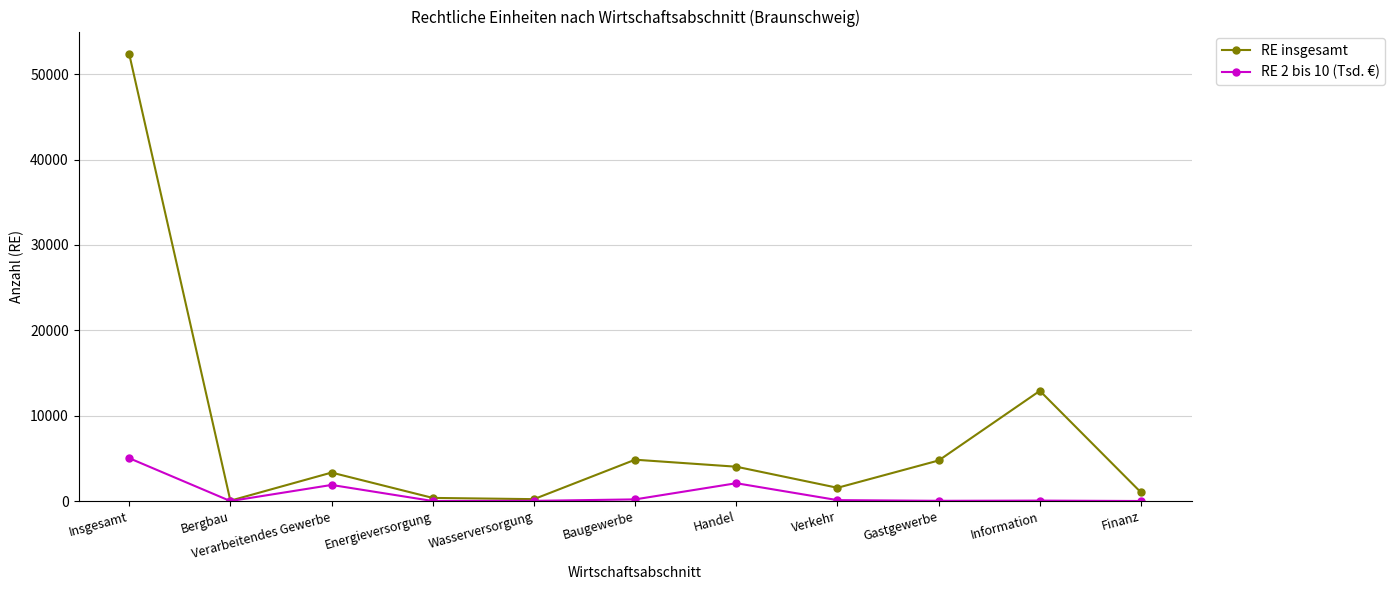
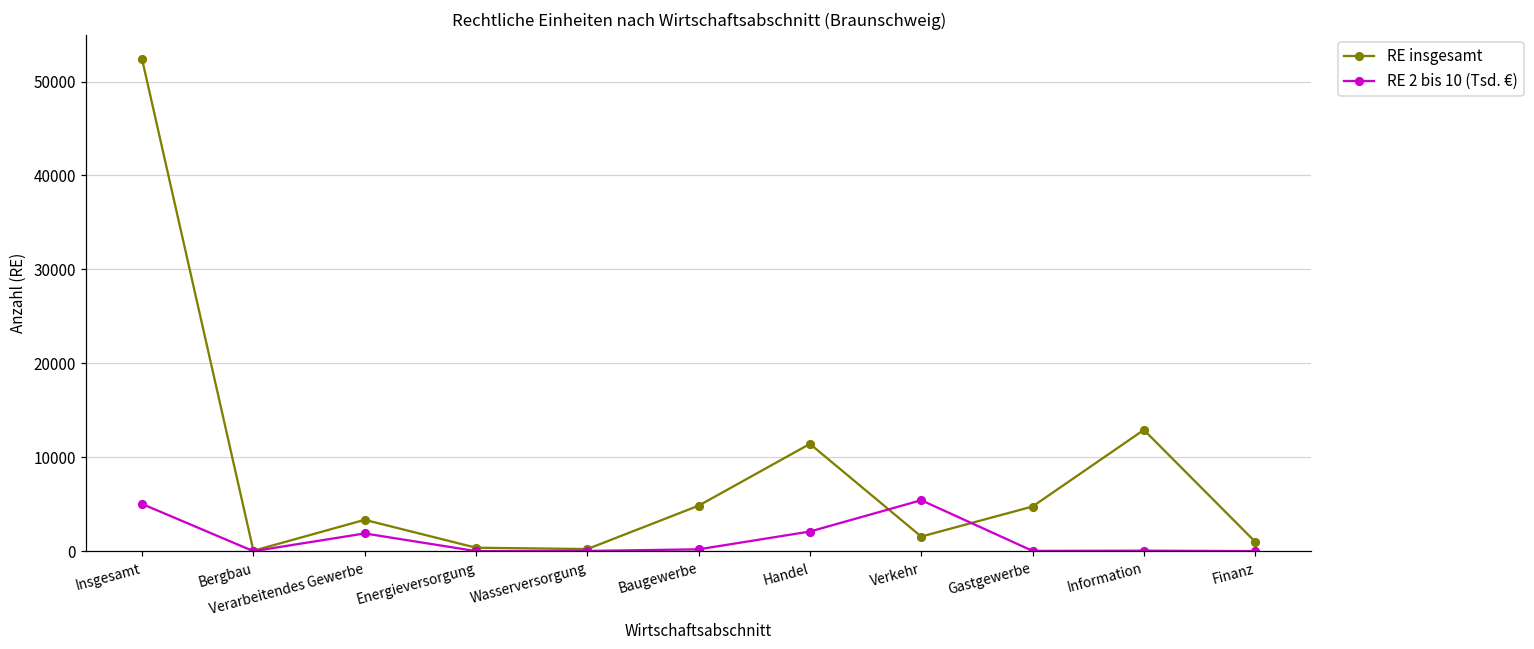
  {
    "RE insgesamt": {
      "Insgesamt": 52000,
      "Verarbeitendes Gewerbe": 3000,
      "Energieversorgung": 0,
      "Baugewerbe": 5000,
-     "Handel": 4000,
+     "Handel": 11000,
      "Verkehr": 2000,
      "Gastgewerbe": 5000,
      "Information": 13000,
      "Finanz": 1000
    },
    "RE 2 bis 10 (Tsd. €)": {
      "Insgesamt": 5000,
      "Verarbeitendes Gewerbe": 2000,
      "Energieversorgung": 0,
      "Baugewerbe": 0,
      "Handel": 2000,
-     "Verkehr": 0,
+     "Verkehr": 5000,
      "Gastgewerbe": 0,
      "Information": 0,
      "Finanz": 0
    }
  }
